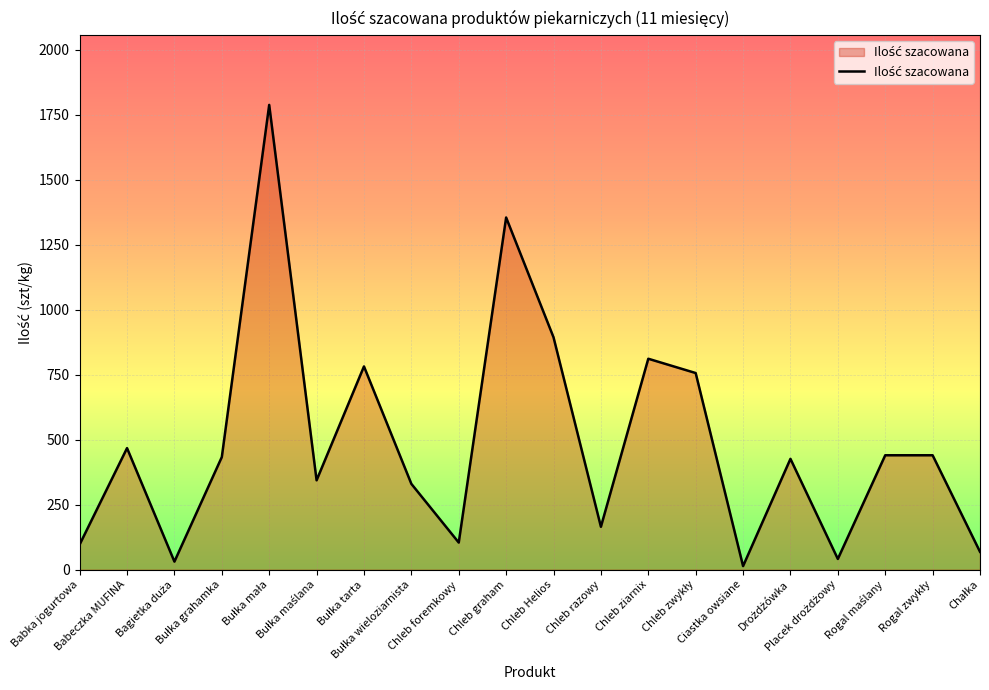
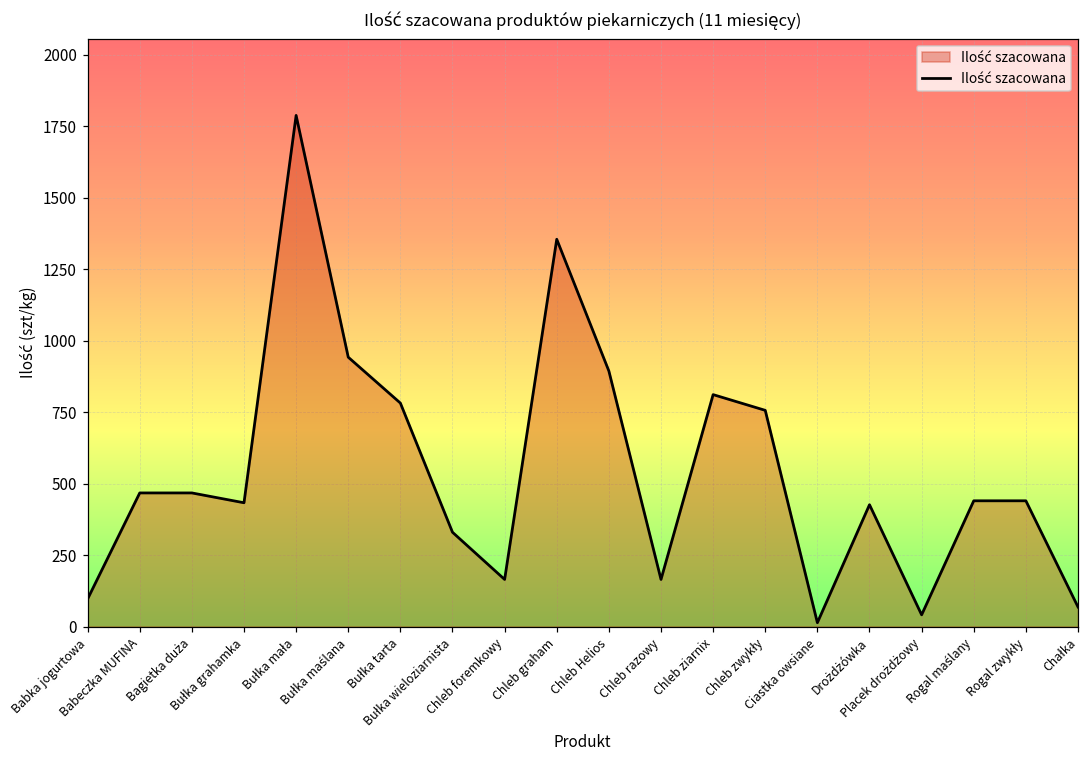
  {
    "Babka jogurtowa": 100,
    "Babeczka MUFINA": 470,
-   "Bagietka duża": 30,
+   "Bagietka duża": 470,
    "Bułka grahamka": 430,
    "Bułka mała": 1790,
-   "Bułka maślana": 340,
+   "Bułka maślana": 940,
    "Bułka tarta": 780,
    "Bułka wieloziarnista": 330,
-   "Chleb foremkowy": 100,
+   "Chleb foremkowy": 170,
    "Chleb graham": 1350,
    "Chleb Helios": 890,
    "Chleb razowy": 170,
    "Chleb ziarnix": 810,
    "Chleb zwykły": 760,
    "Ciastka owsiane": 10,
    "Drożdżówka": 430,
    "Placek drożdżowy": 40,
    "Rogal maślany": 440,
    "Rogal zwykły": 440,
    "Chałka": 70
  }
